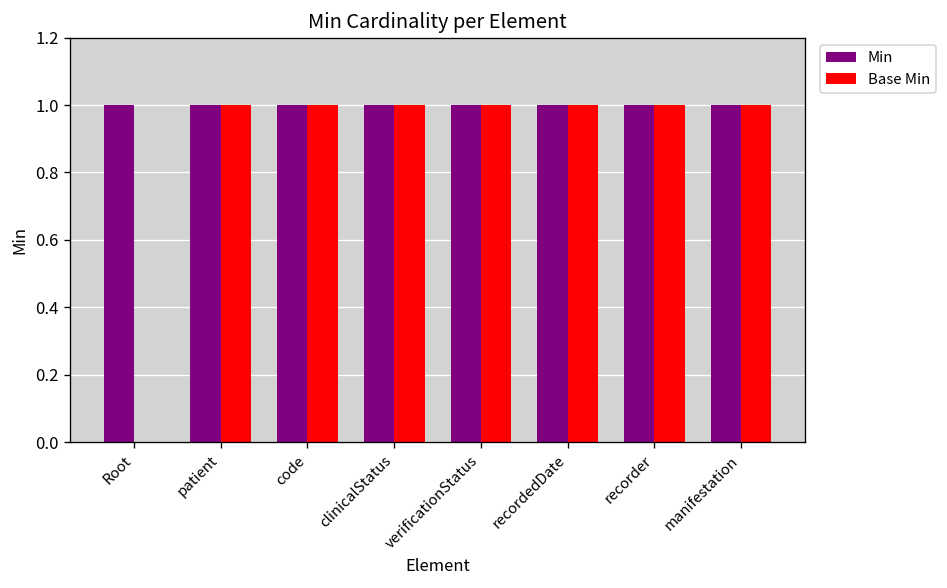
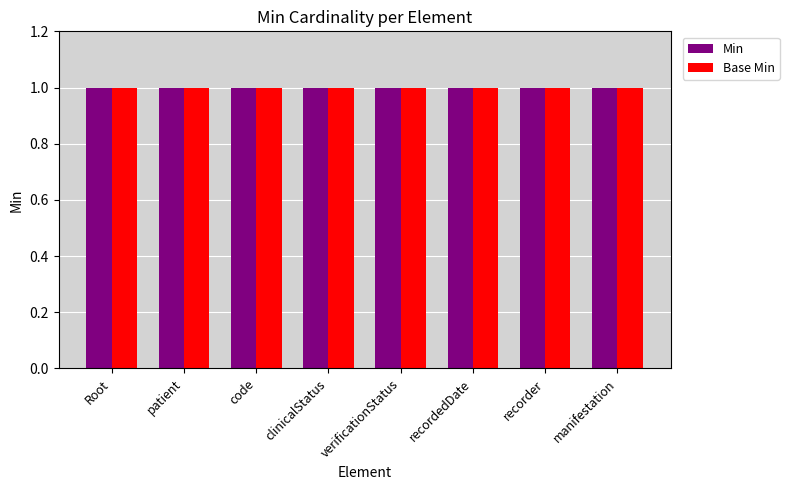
  {
    "Min": {
      "Root": 1,
      "patient": 1,
      "code": 1,
      "clinicalStatus": 1,
      "verificationStatus": 1,
      "recordedDate": 1,
      "recorder": 1,
      "manifestation": 1
    },
    "Base Min": {
-     "Root": 0,
+     "Root": 1,
      "patient": 1,
      "code": 1,
      "clinicalStatus": 1,
      "verificationStatus": 1,
      "recordedDate": 1,
      "recorder": 1,
      "manifestation": 1
    }
  }
